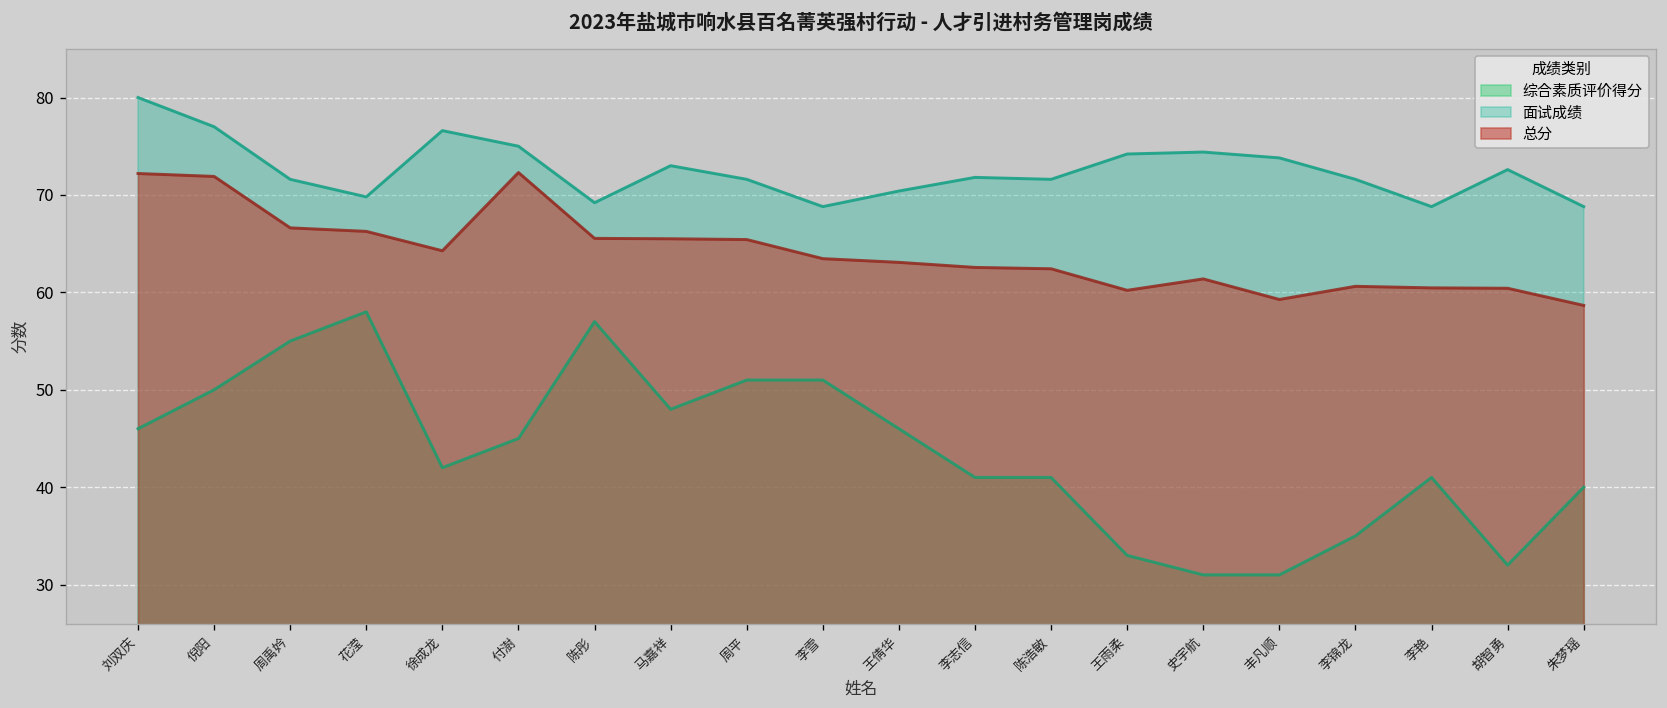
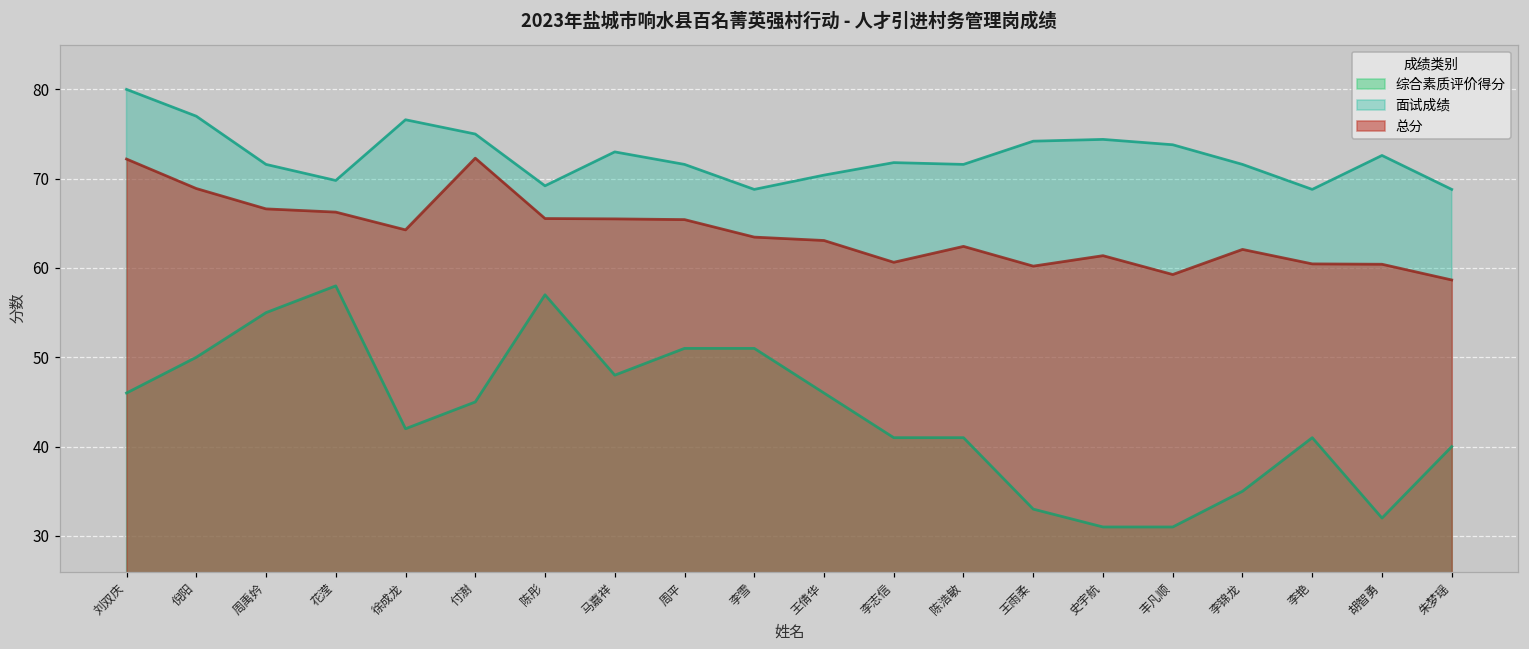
  {
    "总分": {
      "刘双庆": 72,
-     "倪阳": 72,
+     "倪阳": 69,
      "周禹妗": 67,
      "花滢": 66,
      "徐成龙": 64,
      "付澍": 72,
      "陈彤": 66,
      "马嘉祥": 66,
      "周平": 65,
      "李雪": 63,
      "王倩华": 63,
-     "李志信": 63,
+     "李志信": 61,
      "陈浩敏": 62,
      "王雨柔": 60,
      "史宇航": 61,
      "丰凡顺": 59,
-     "李锦龙": 61,
+     "李锦龙": 62,
      "李艳": 60,
      "胡智勇": 60,
      "朱梦瑶": 59
    }
  }
